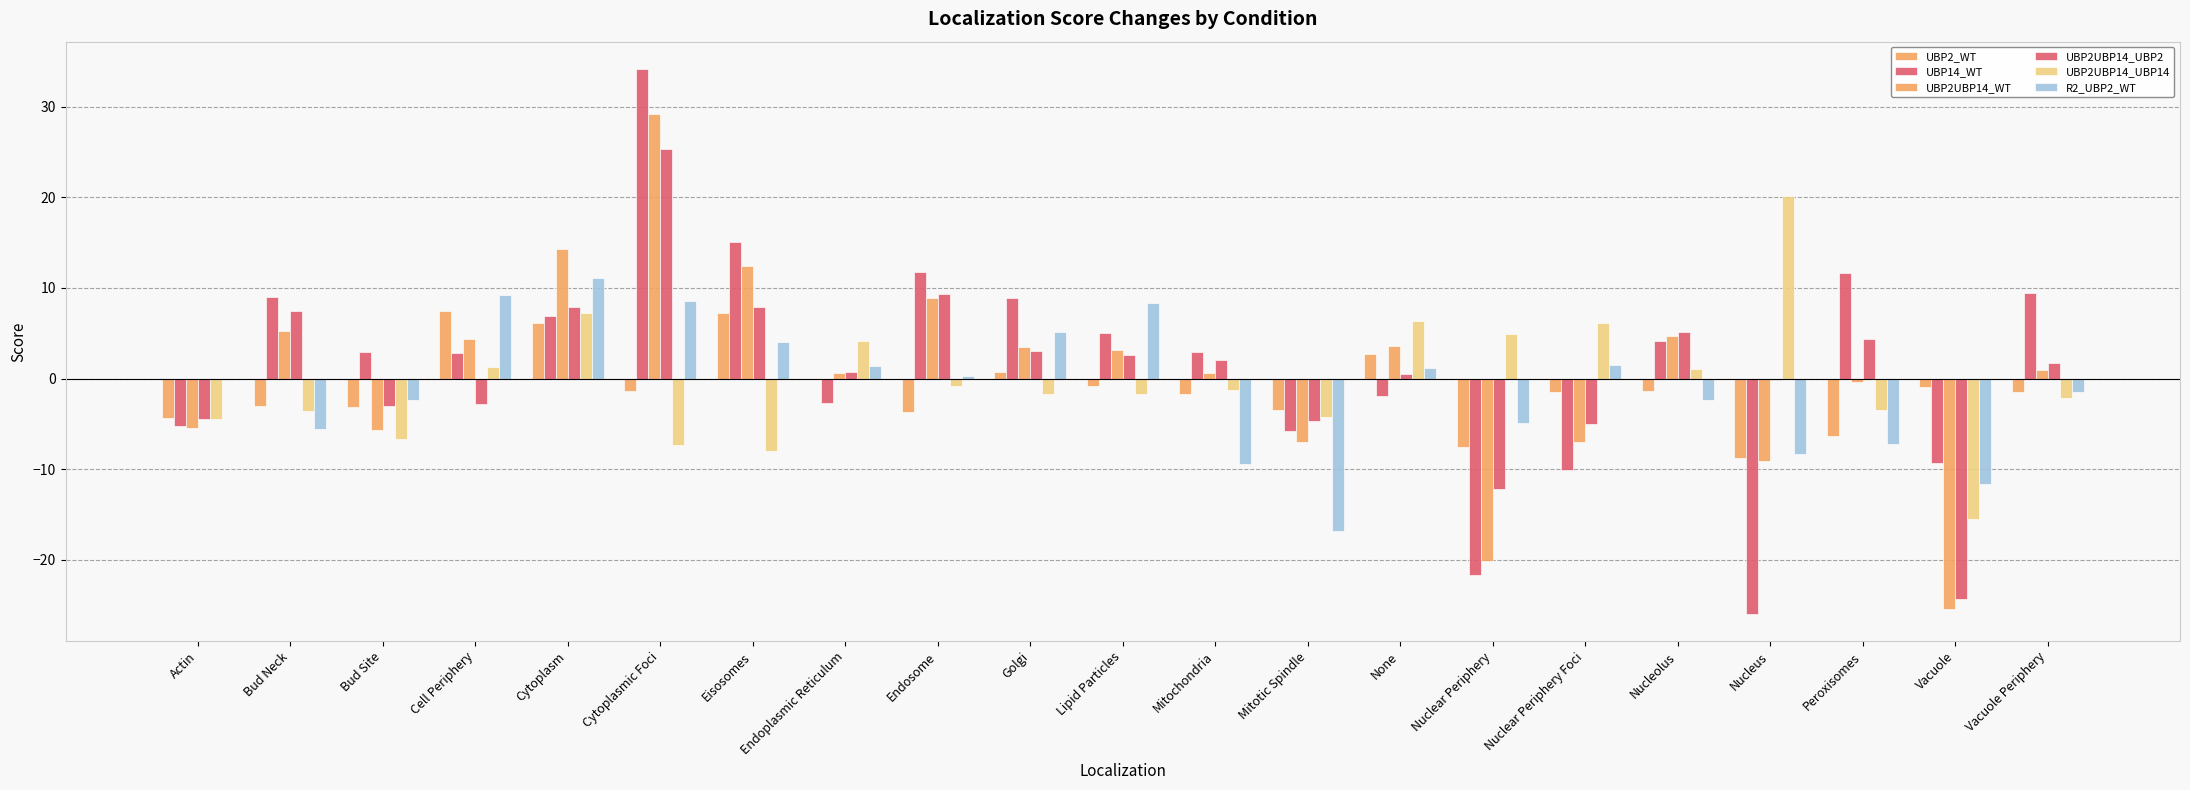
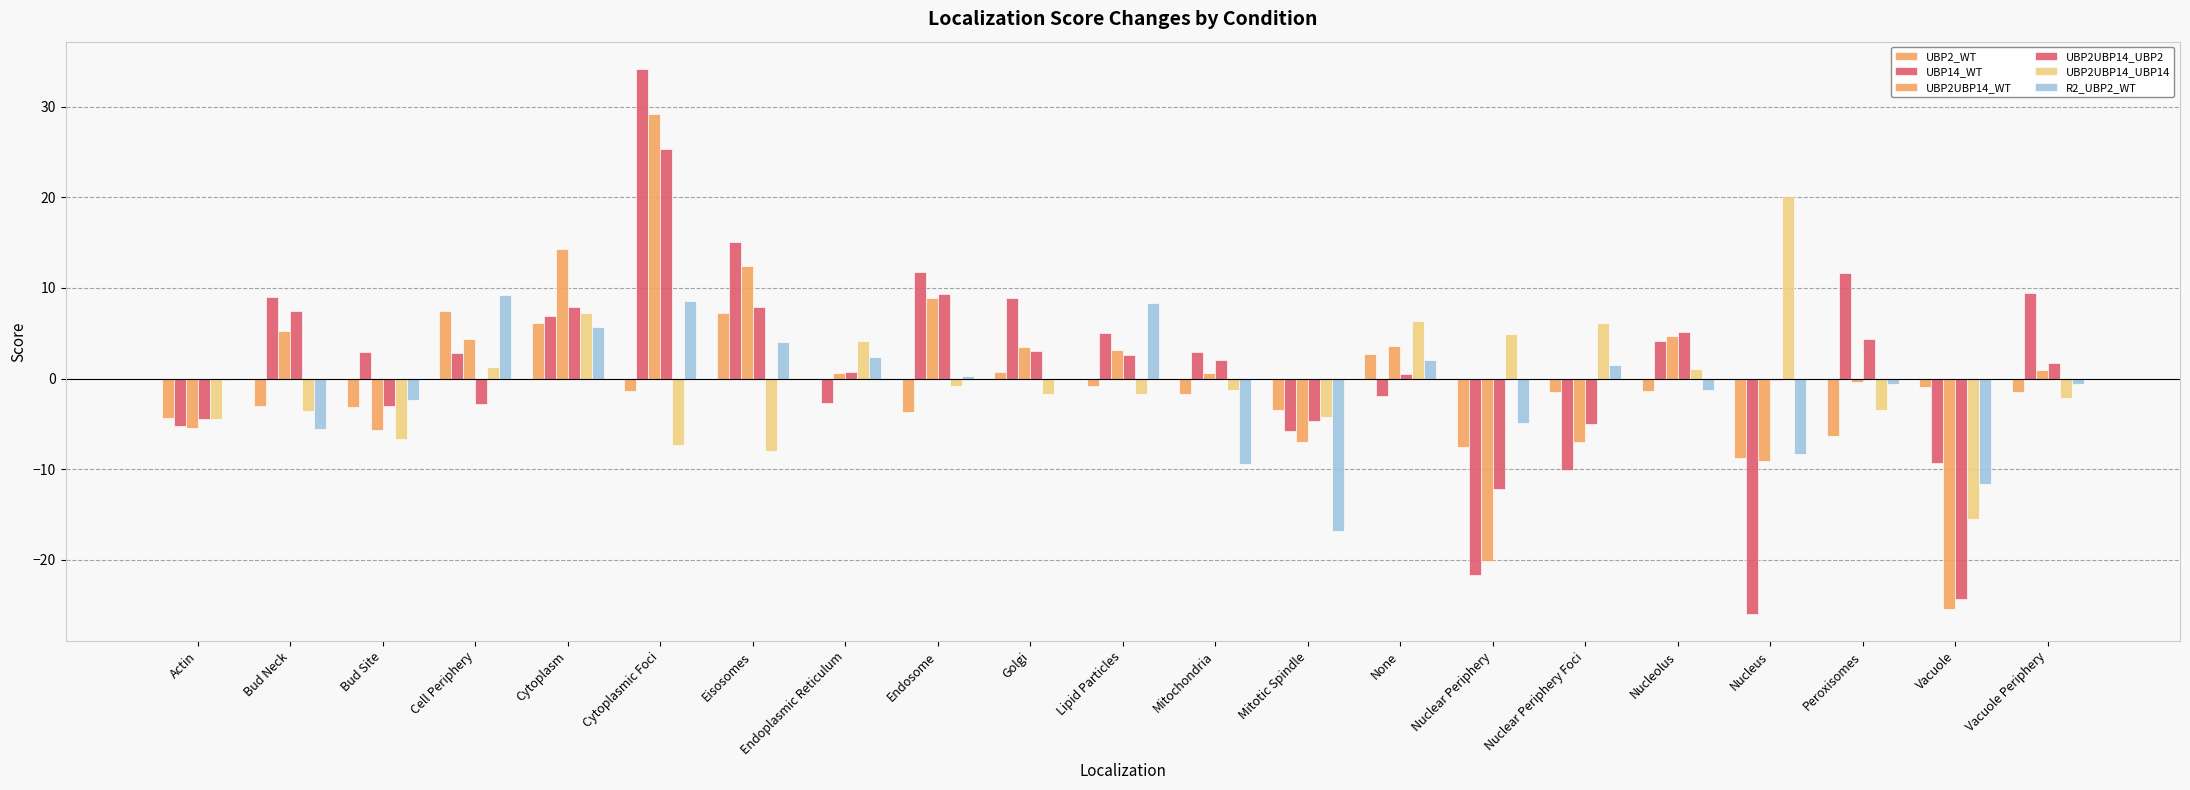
  {
    "R2_UBP2_WT": {
      "Bud Neck": -6,
      "Bud Site": -2,
      "Cell Periphery": 9,
-     "Cytoplasm": 11,
+     "Cytoplasm": 6,
      "Cytoplasmic Foci": 9,
      "Eisosomes": 4,
-     "Endoplasmic Reticulum": 1,
+     "Endoplasmic Reticulum": 2,
      "Endosome": 0,
-     "Golgi": 5,
+     "Golgi": 0,
      "Lipid Particles": 8,
      "Mitochondria": -9,
      "Mitotic Spindle": -17,
-     "None": 1,
+     "None": 2,
      "Nuclear Periphery": -5,
      "Nuclear Periphery Foci": 1,
-     "Nucleolus": -2,
+     "Nucleolus": -1,
      "Nucleus": -8,
-     "Peroxisomes": -7,
+     "Peroxisomes": -1,
      "Vacuole": -12,
-     "Vacuole Periphery": -1.5
+     "Vacuole Periphery": -0.5
    }
  }
